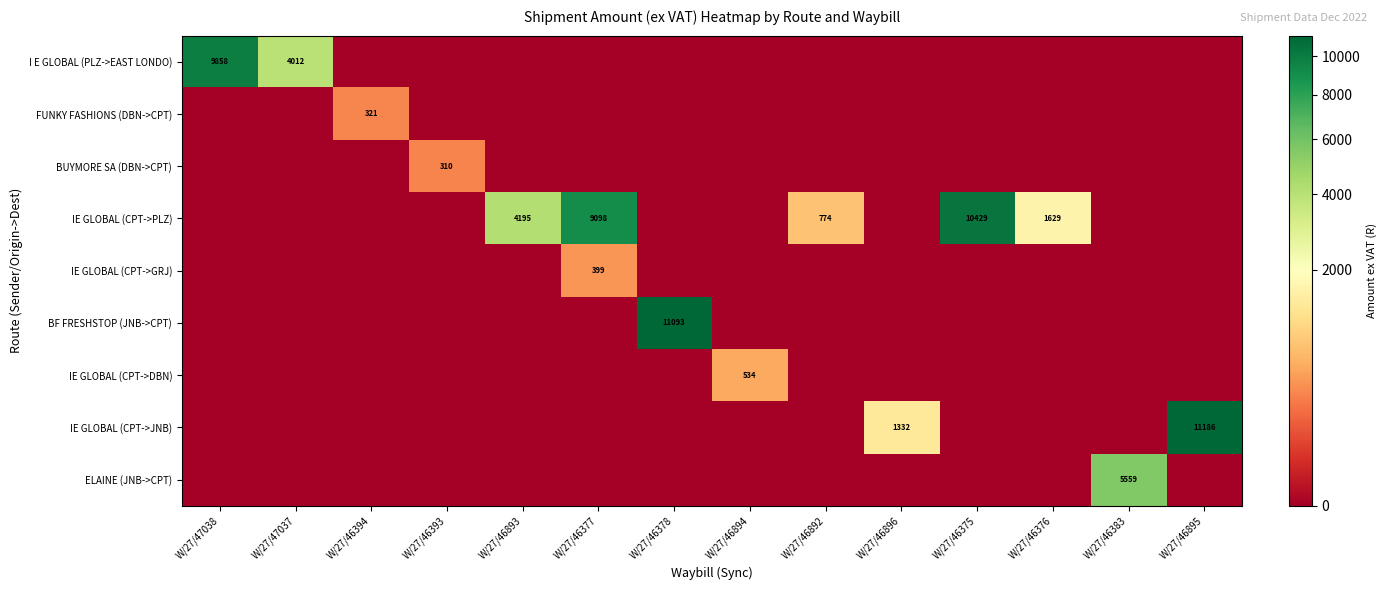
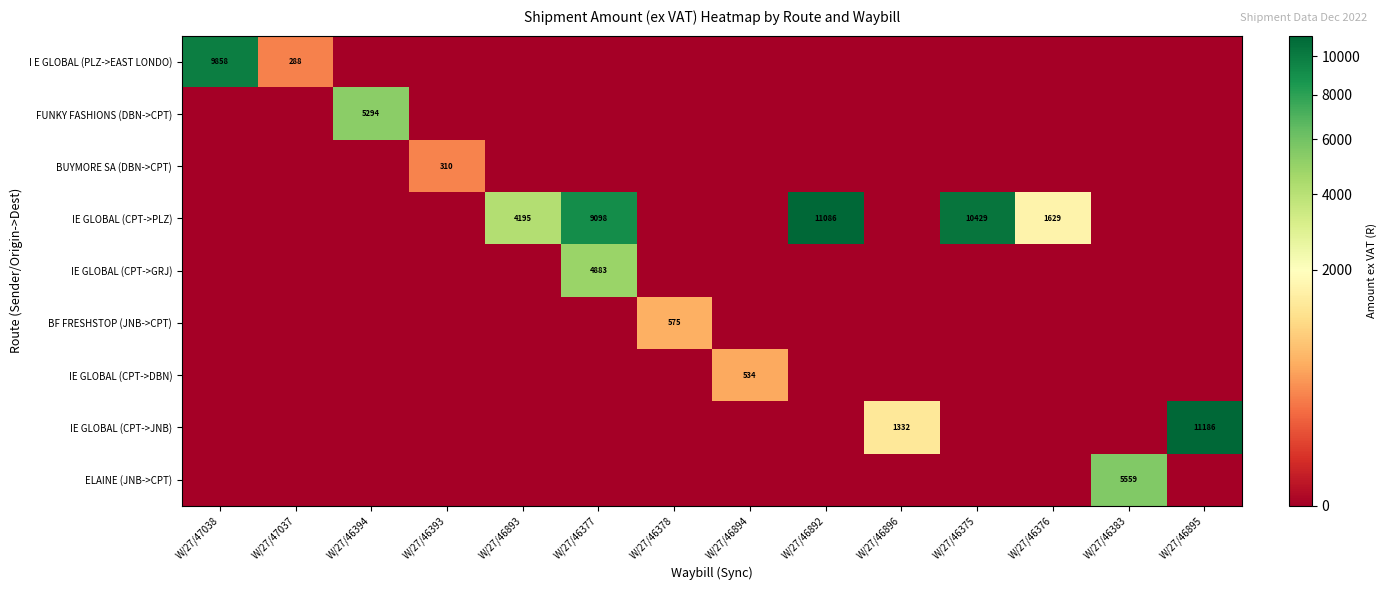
  {
    "I E GLOBAL (PLZ->EAST LONDO)": {
      "W/27/47038": 9858,
-     "W/27/47037": 4012
+     "W/27/47037": 288
    },
    "FUNKY FASHIONS (DBN->CPT)": {
-     "W/27/46394": 321
+     "W/27/46394": 5294
    },
    "BUYMORE SA (DBN->CPT)": {
      "W/27/46393": 310
    },
    "IE GLOBAL (CPT->PLZ)": {
      "W/27/46893": 4195,
      "W/27/46377": 9098,
-     "W/27/46892": 774,
+     "W/27/46892": 11086,
      "W/27/46375": 10429,
      "W/27/46376": 1629
    },
    "IE GLOBAL (CPT->GRJ)": {
-     "W/27/46377": 399
+     "W/27/46377": 4883
    },
    "BF FRESHSTOP (JNB->CPT)": {
-     "W/27/46378": 11093
+     "W/27/46378": 575
    },
    "IE GLOBAL (CPT->DBN)": {
      "W/27/46894": 534
    },
    "IE GLOBAL (CPT->JNB)": {
      "W/27/46896": 1332,
      "W/27/46895": 11186
    },
    "ELAINE (JNB->CPT)": {
      "W/27/46383": 5559
    }
  }
